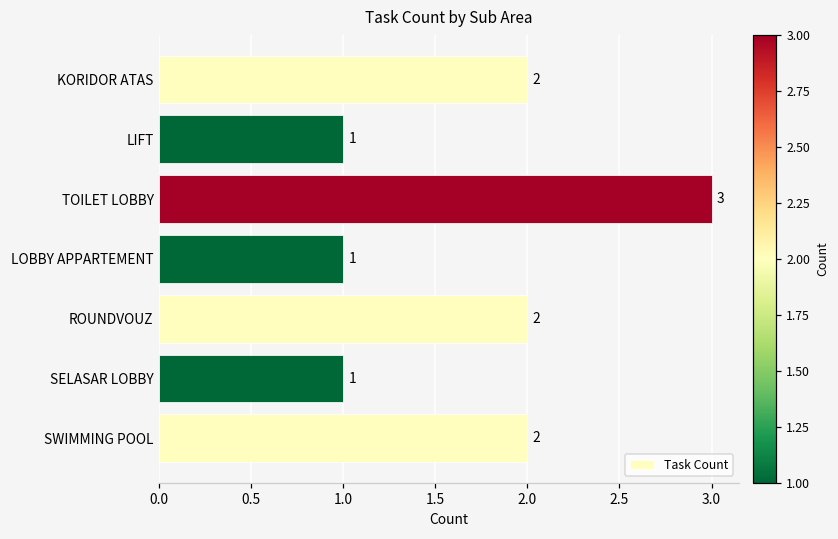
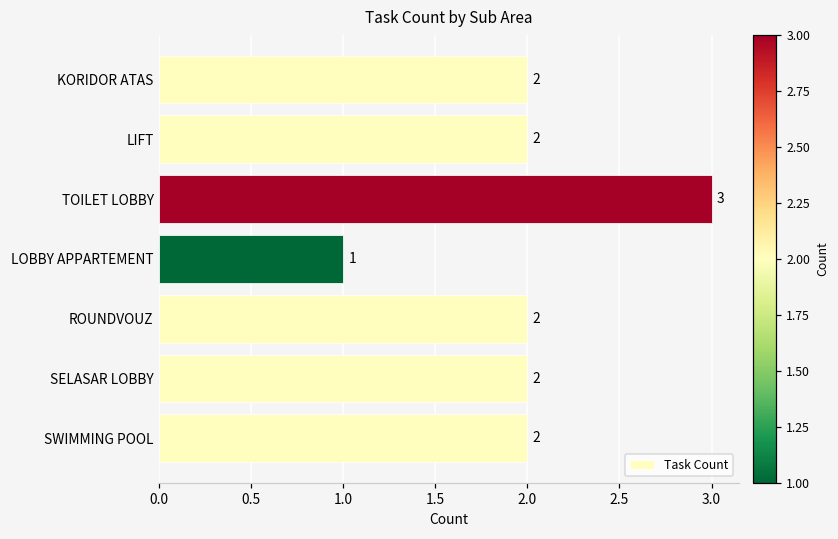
  {
    "KORIDOR ATAS": 2,
-   "LIFT": 1,
+   "LIFT": 2,
    "TOILET LOBBY": 3,
    "LOBBY APPARTEMENT": 1,
    "ROUNDVOUZ": 2,
-   "SELASAR LOBBY": 1,
+   "SELASAR LOBBY": 2,
    "SWIMMING POOL": 2
  }
